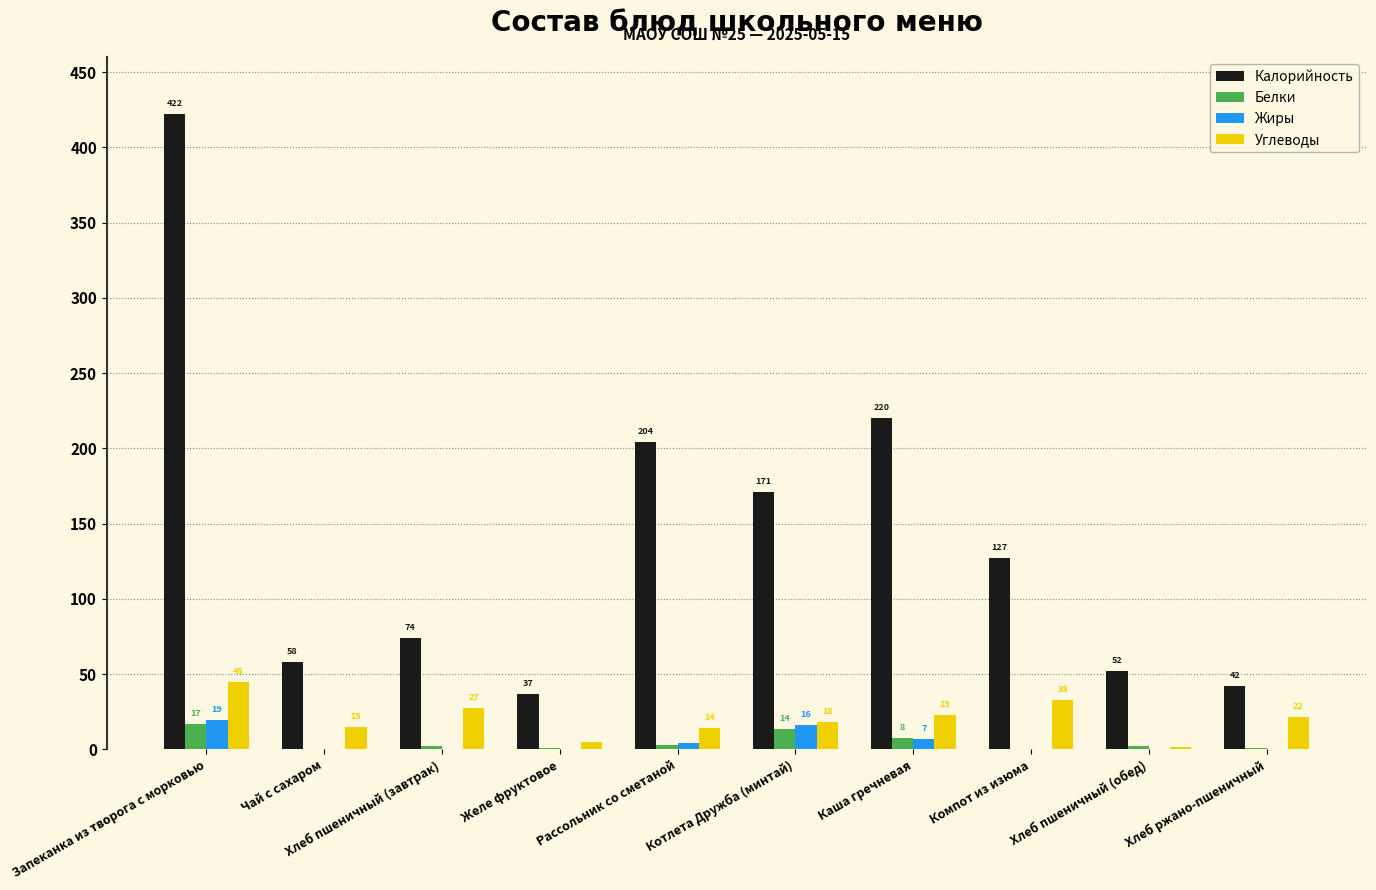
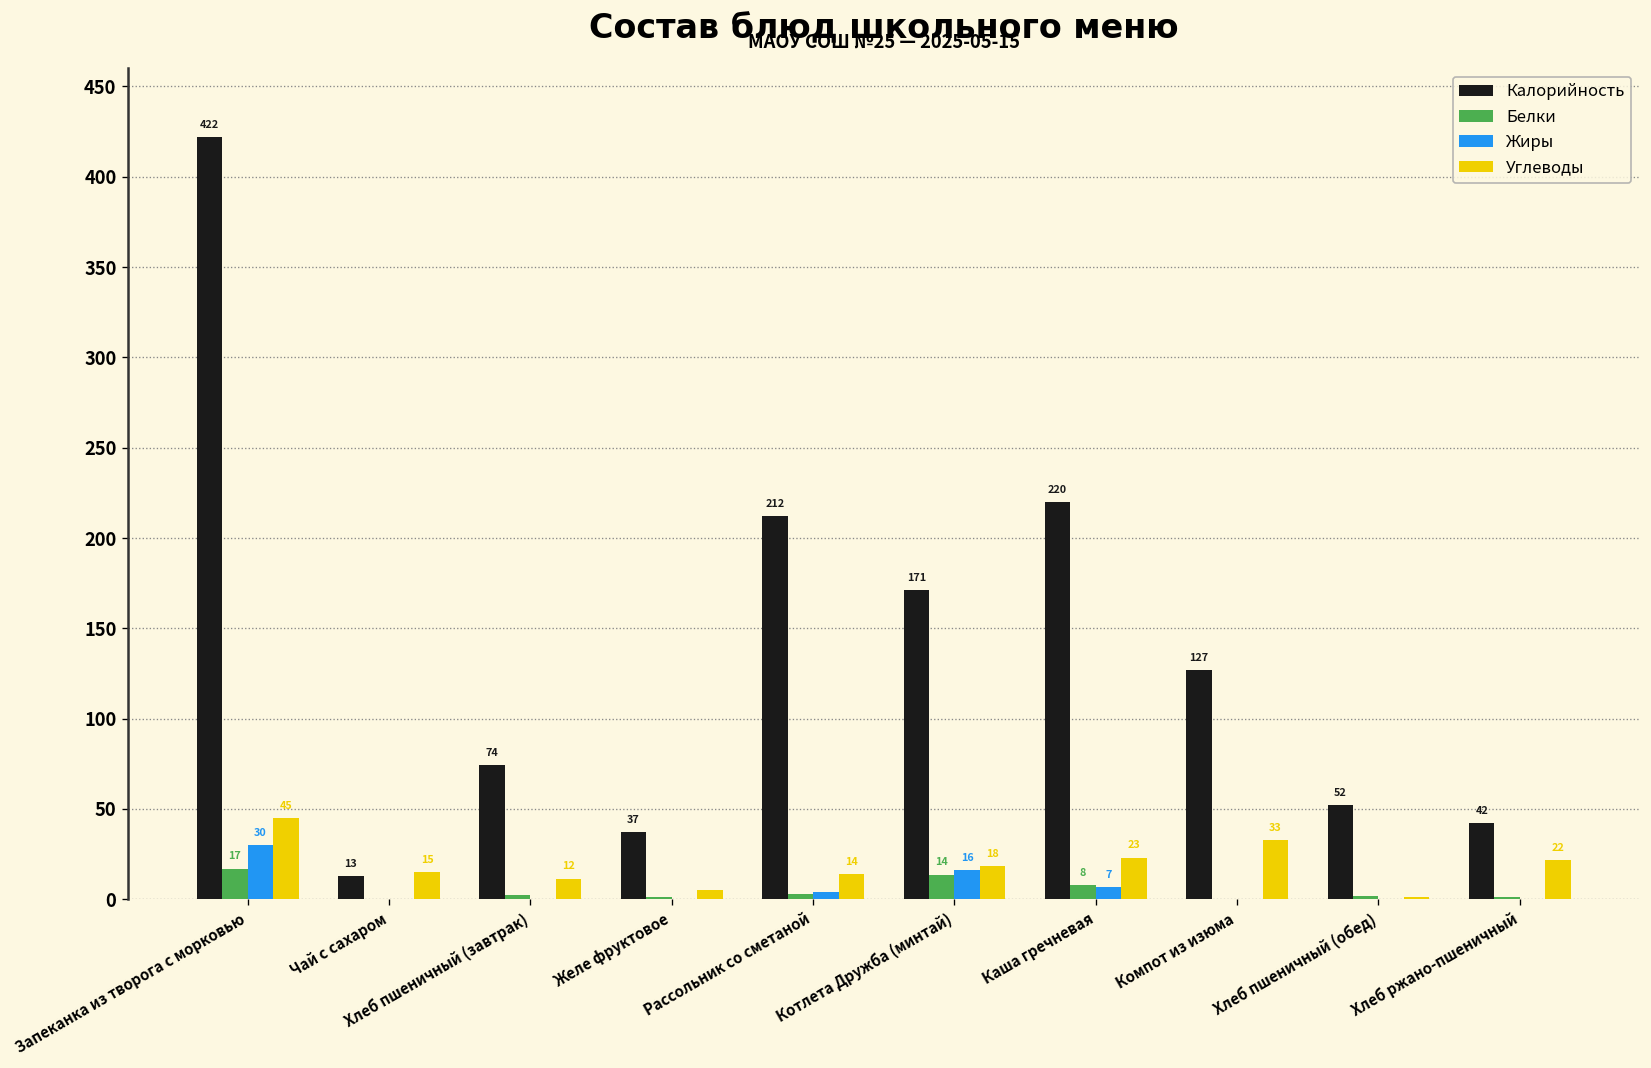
  {
    "Калорийность": {
      "Запеканка из творога с морковью": 422,
-     "Чай с сахаром": 58,
+     "Чай с сахаром": 13,
      "Хлеб пшеничный (завтрак)": 74,
      "Желе фруктовое": 37,
-     "Рассольник со сметаной": 204,
+     "Рассольник со сметаной": 212,
      "Котлета Дружба (минтай)": 171,
      "Каша гречневая": 220,
      "Компот из изюма": 127,
      "Хлеб пшеничный (обед)": 52,
      "Хлеб ржано-пшеничный": 42
    },
    "Белки": {
      "Запеканка из творога с морковью": 17,
      "Котлета Дружба (минтай)": 14,
      "Каша гречневая": 8
    },
    "Жиры": {
-     "Запеканка из творога с морковью": 19,
+     "Запеканка из творога с морковью": 30,
      "Котлета Дружба (минтай)": 16,
      "Каша гречневая": 7
    },
    "Углеводы": {
      "Запеканка из творога с морковью": 45,
      "Чай с сахаром": 15,
-     "Хлеб пшеничный (завтрак)": 27,
+     "Хлеб пшеничный (завтрак)": 12,
      "Рассольник со сметаной": 14,
      "Котлета Дружба (минтай)": 18,
      "Каша гречневая": 23,
      "Компот из изюма": 33,
      "Хлеб ржано-пшеничный": 22
    }
  }
